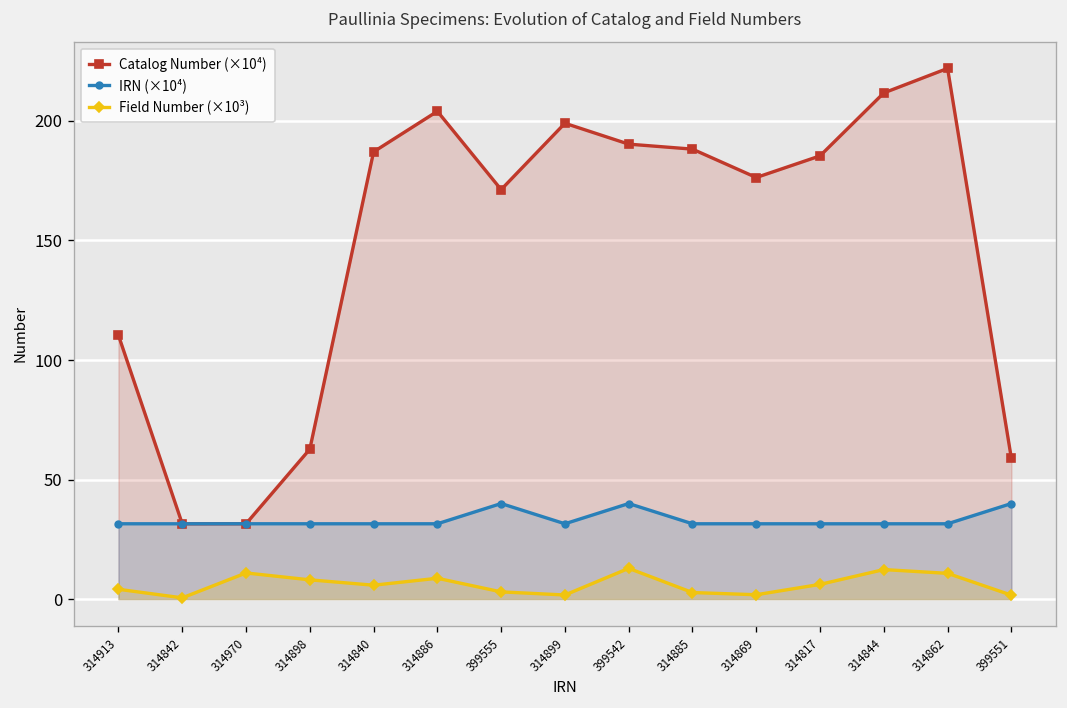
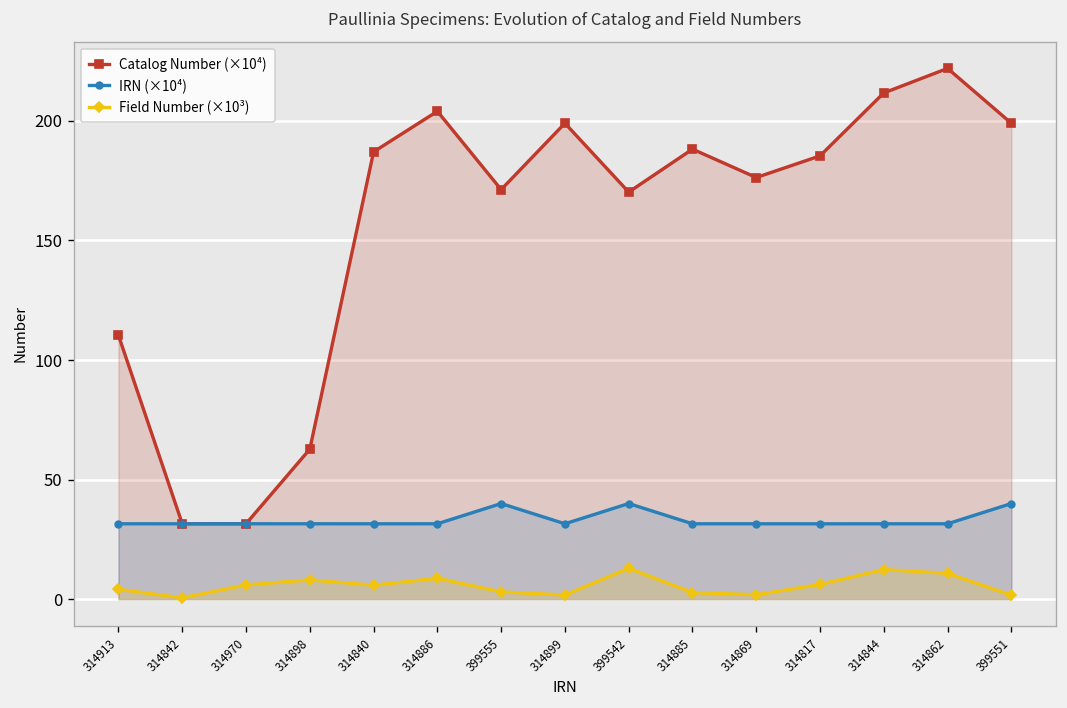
  {
    "Catalog Number (×10⁴)": {
      "314913": 110,
      "314898": 63,
      "314840": 187,
      "314886": 204,
      "399555": 171,
      "314899": 199,
-     "399542": 190,
+     "399542": 170,
      "314885": 188,
      "314869": 176,
      "314817": 185,
      "314844": 212,
      "314862": 222,
-     "399551": 59
+     "399551": 199
    },
    "IRN (×10⁴)": {
      "314913": 31,
      "314898": 31,
      "314840": 31,
      "314886": 31,
      "399555": 40,
      "314899": 31,
      "399542": 40,
      "314885": 31,
      "314869": 31,
      "314817": 31,
      "314844": 31,
      "314862": 31,
      "399551": 40
    },
    "Field Number (×10³)": {
      "314913": 4,
      "314842": 1,
-     "314970": 11,
+     "314970": 6,
      "314898": 8,
      "314840": 6,
      "314886": 9,
      "399555": 3,
      "314899": 2,
      "399542": 13,
      "314885": 3,
      "314869": 2,
      "314817": 6,
      "314844": 12,
      "314862": 11,
      "399551": 2
    }
  }
